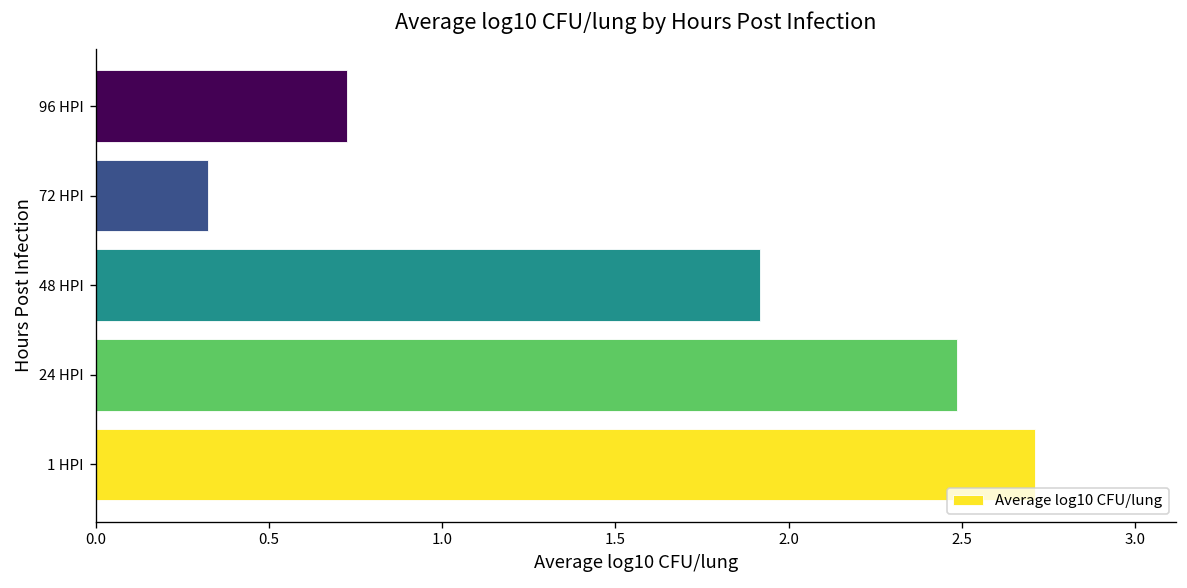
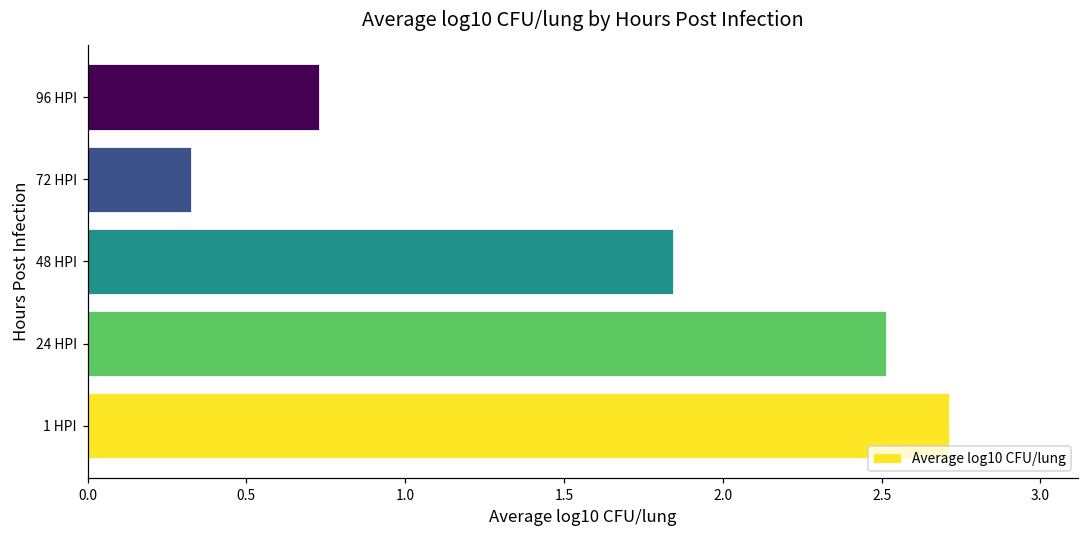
  {
    "96 HPI": 0.73,
    "72 HPI": 0.33,
-   "48 HPI": 1.92,
-   "24 HPI": 2.49,
+   "48 HPI": 1.84,
+   "24 HPI": 2.51,
    "1 HPI": 2.71
  }
